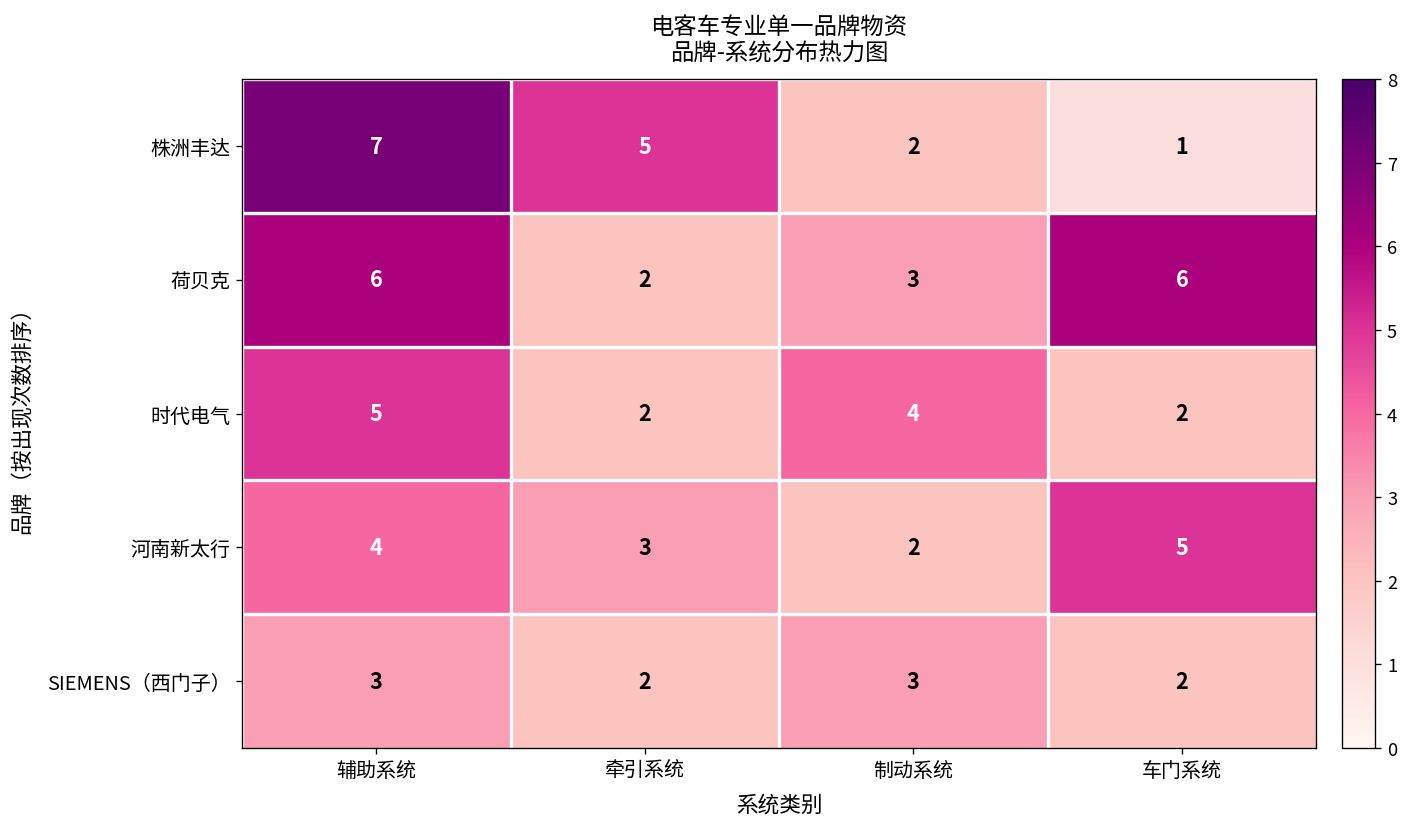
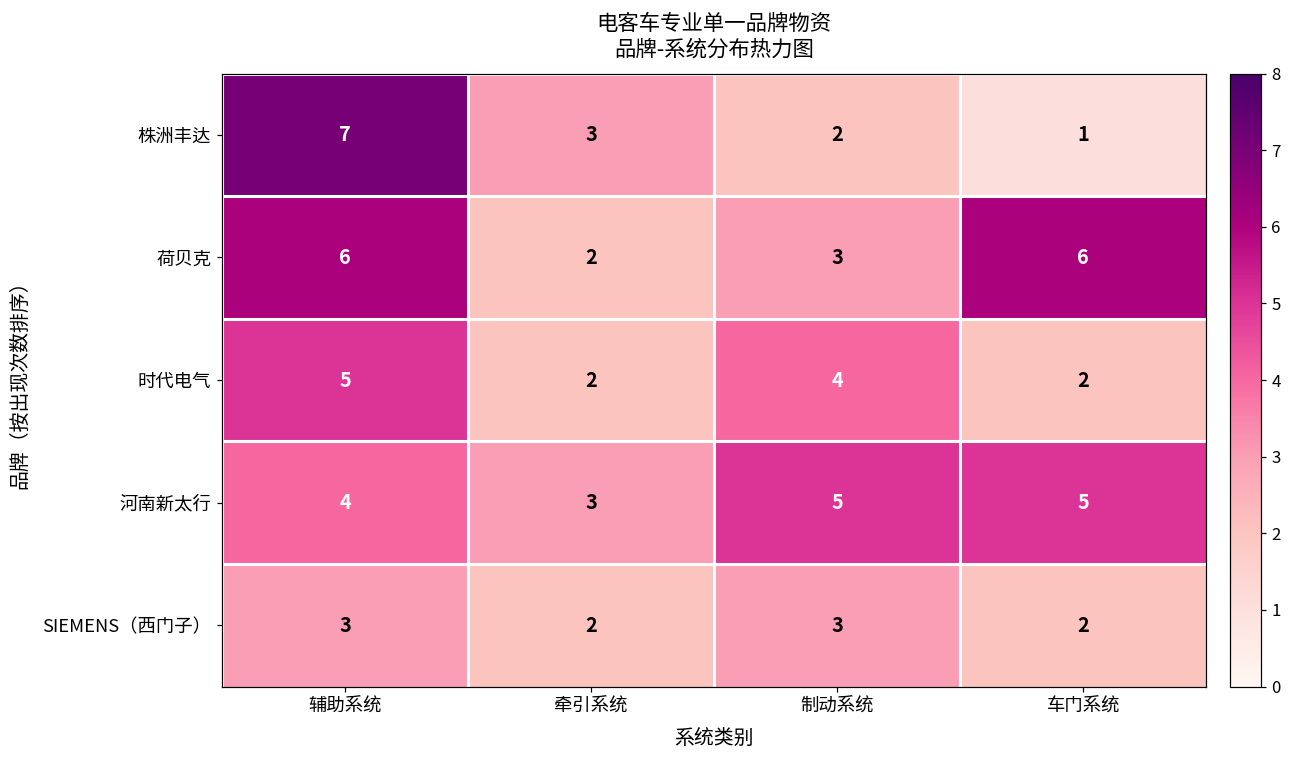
  {
    "株洲丰达": {
      "辅助系统": 7,
-     "牵引系统": 5,
+     "牵引系统": 3,
      "制动系统": 2,
      "车门系统": 1
    },
    "荷贝克": {
      "辅助系统": 6,
      "牵引系统": 2,
      "制动系统": 3,
      "车门系统": 6
    },
    "时代电气": {
      "辅助系统": 5,
      "牵引系统": 2,
      "制动系统": 4,
      "车门系统": 2
    },
    "河南新太行": {
      "辅助系统": 4,
      "牵引系统": 3,
-     "制动系统": 2,
+     "制动系统": 5,
      "车门系统": 5
    },
    "SIEMENS（西门子）": {
      "辅助系统": 3,
      "牵引系统": 2,
      "制动系统": 3,
      "车门系统": 2
    }
  }
